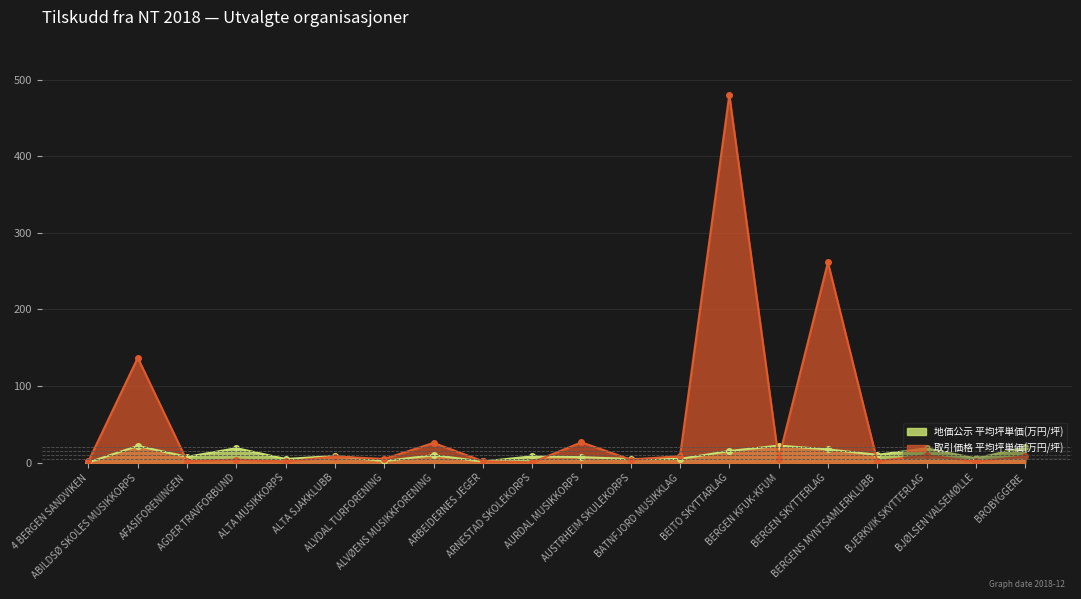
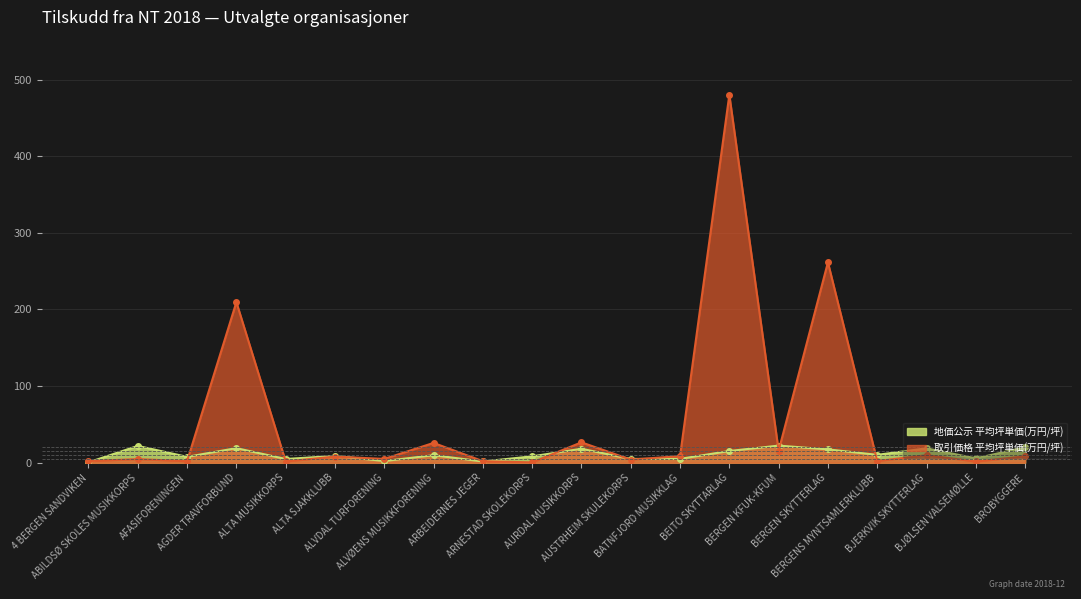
  {
    "地価公示 平均坪単価(万円/坪)": {
      "ABILDSØ SKOLES MUSIKKORPS": 20,
      "AFASIFORENINGEN": 10,
      "AGDER TRAVFORBUND": 20,
      "ALVØENS MUSIKKFORENING": 10,
      "ARNESTAD SKOLEKORPS": 10,
-     "AURDAL MUSIKKORPS": 10,
+     "AURDAL MUSIKKORPS": 20,
      "BATNFJORD MUSIKKLAG": 0,
      "BEITO SKYTTARLAG": 20,
      "BERGEN KFUK-KFUM": 20,
      "BERGEN SKYTTERLAG": 20,
      "BERGENS MYNTSAMLERKLUBB": 10,
      "BJØLSEN VALSEMØLLE": 10
    },
    "取引価格 平均坪単価(万円/坪)": {
-     "ABILDSØ SKOLES MUSIKKORPS": 140,
+     "ABILDSØ SKOLES MUSIKKORPS": 0,
      "AFASIFORENINGEN": 0,
-     "AGDER TRAVFORBUND": 0,
+     "AGDER TRAVFORBUND": 210,
      "ALVØENS MUSIKKFORENING": 30,
      "ARNESTAD SKOLEKORPS": 0,
      "AURDAL MUSIKKORPS": 30,
      "BATNFJORD MUSIKKLAG": 10,
      "BEITO SKYTTARLAG": 480,
-     "BERGEN KFUK-KFUM": 0,
+     "BERGEN KFUK-KFUM": 20,
      "BERGEN SKYTTERLAG": 260,
      "BERGENS MYNTSAMLERKLUBB": 0,
      "BJØLSEN VALSEMØLLE": 0
    }
  }
